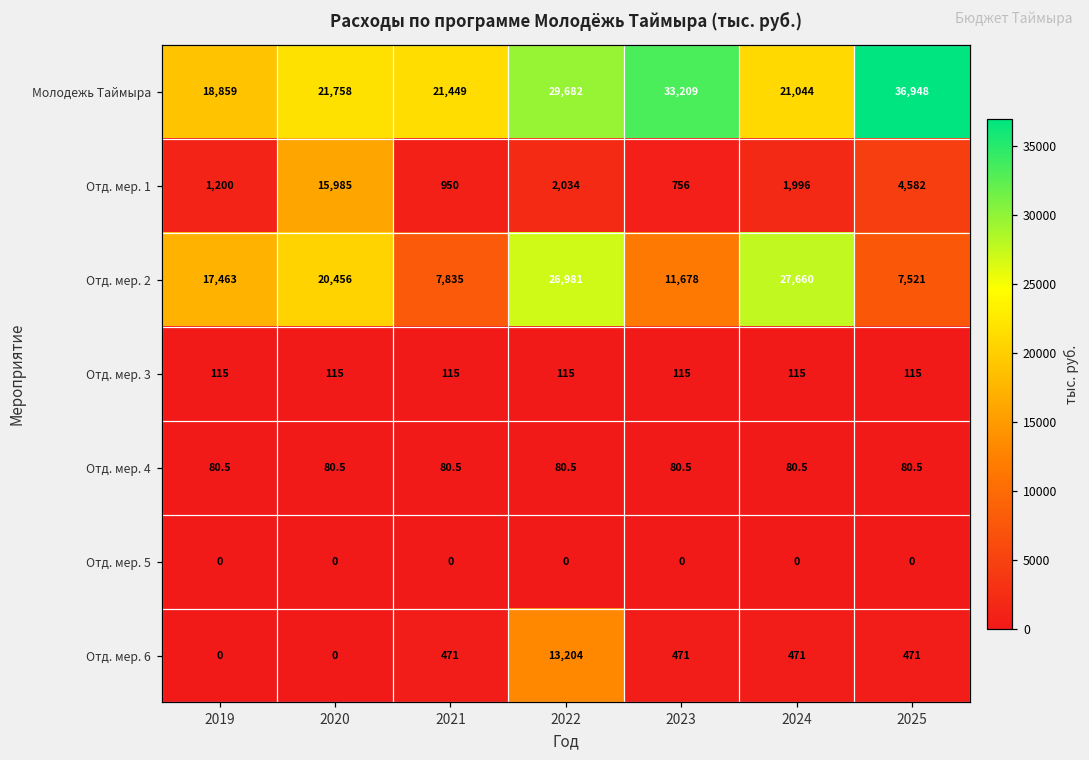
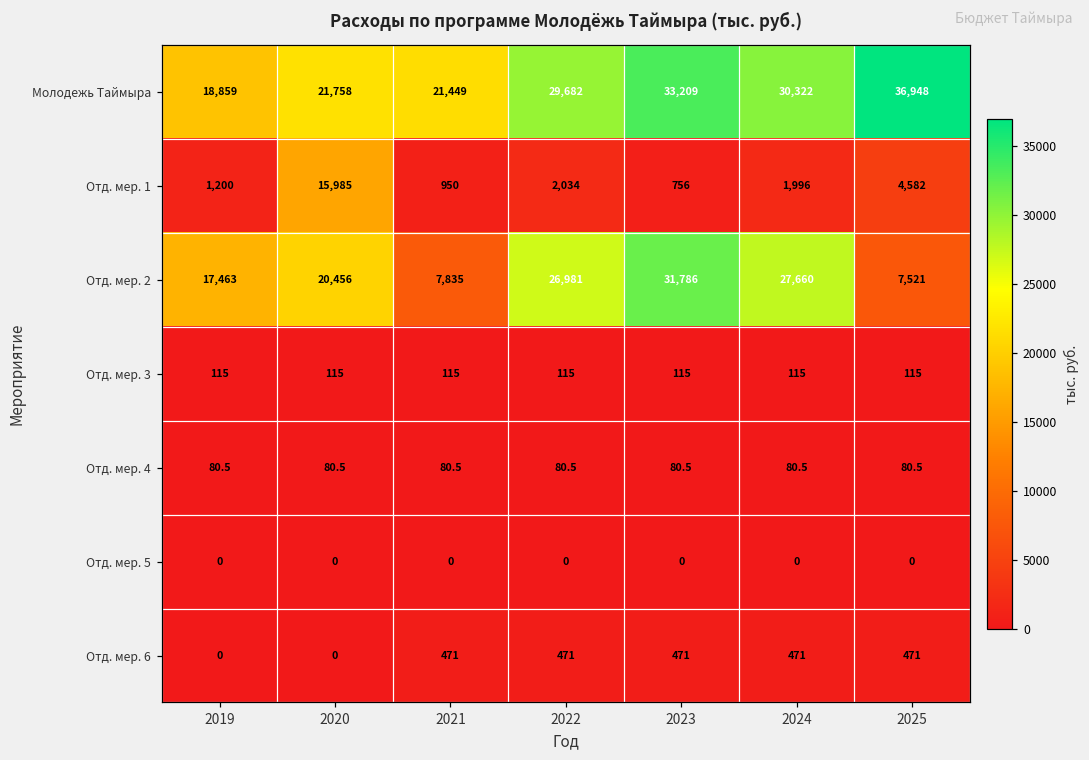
  {
    "Молодежь Таймыра": {
      "2019": "18,859",
      "2020": "21,758",
      "2021": "21,449",
      "2022": "29,682",
      "2023": "33,209",
-     "2024": "21,044",
+     "2024": "30,322",
      "2025": "36,948"
    },
    "Отд. мер. 1": {
      "2019": "1,200",
      "2020": "15,985",
      "2021": "950",
      "2022": "2,034",
      "2023": "756",
      "2024": "1,996",
      "2025": "4,582"
    },
    "Отд. мер. 2": {
      "2019": "17,463",
      "2020": "20,456",
      "2021": "7,835",
      "2022": "26,981",
-     "2023": "11,678",
+     "2023": "31,786",
      "2024": "27,660",
      "2025": "7,521"
    },
    "Отд. мер. 3": {
      "2019": "115",
      "2020": "115",
      "2021": "115",
      "2022": "115",
      "2023": "115",
      "2024": "115",
      "2025": "115"
    },
    "Отд. мер. 4": {
      "2019": "80.5",
      "2020": "80.5",
      "2021": "80.5",
      "2022": "80.5",
      "2023": "80.5",
      "2024": "80.5",
      "2025": "80.5"
    },
    "Отд. мер. 5": {
      "2019": "0",
      "2020": "0",
      "2021": "0",
      "2022": "0",
      "2023": "0",
      "2024": "0",
      "2025": "0"
    },
    "Отд. мер. 6": {
      "2019": "0",
      "2020": "0",
      "2021": "471",
-     "2022": "13,204",
+     "2022": "471",
      "2023": "471",
      "2024": "471",
      "2025": "471"
    }
  }
